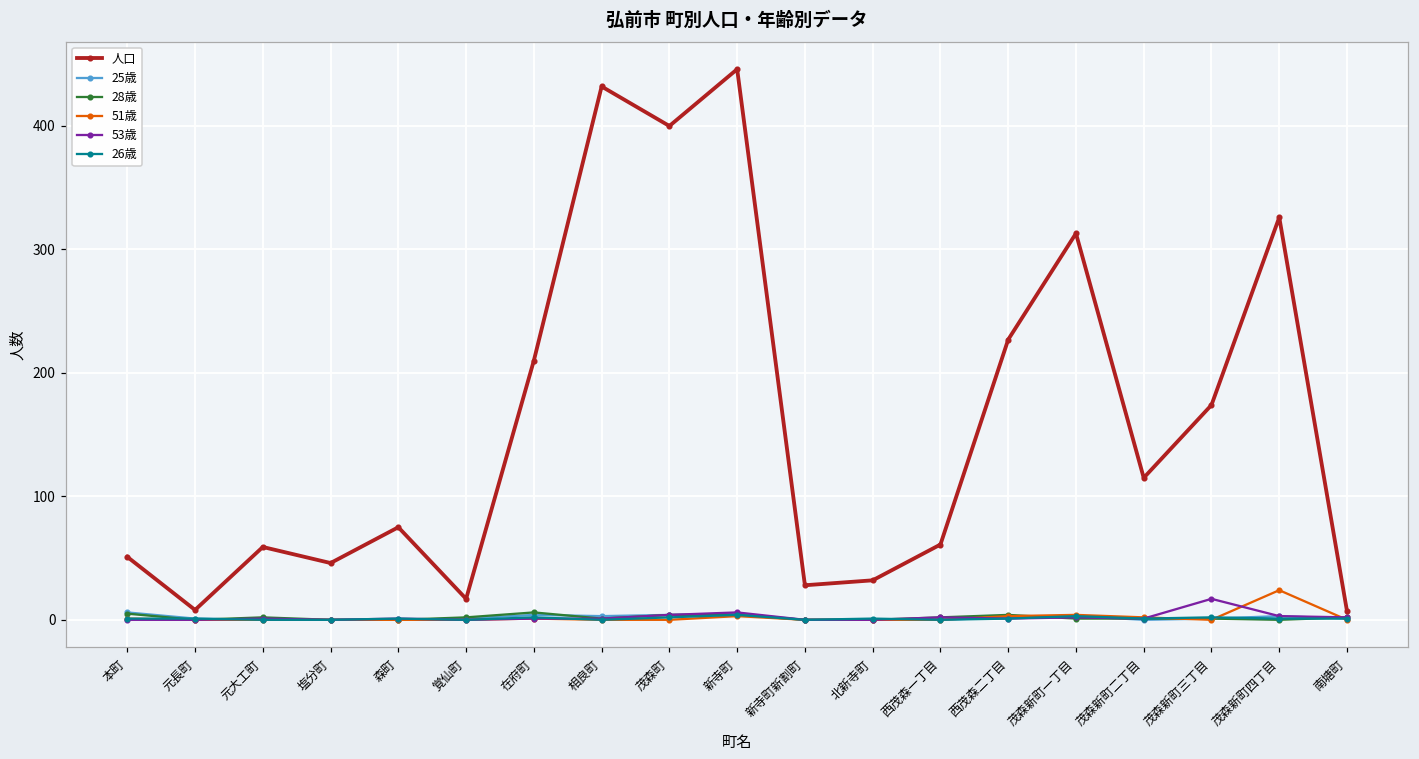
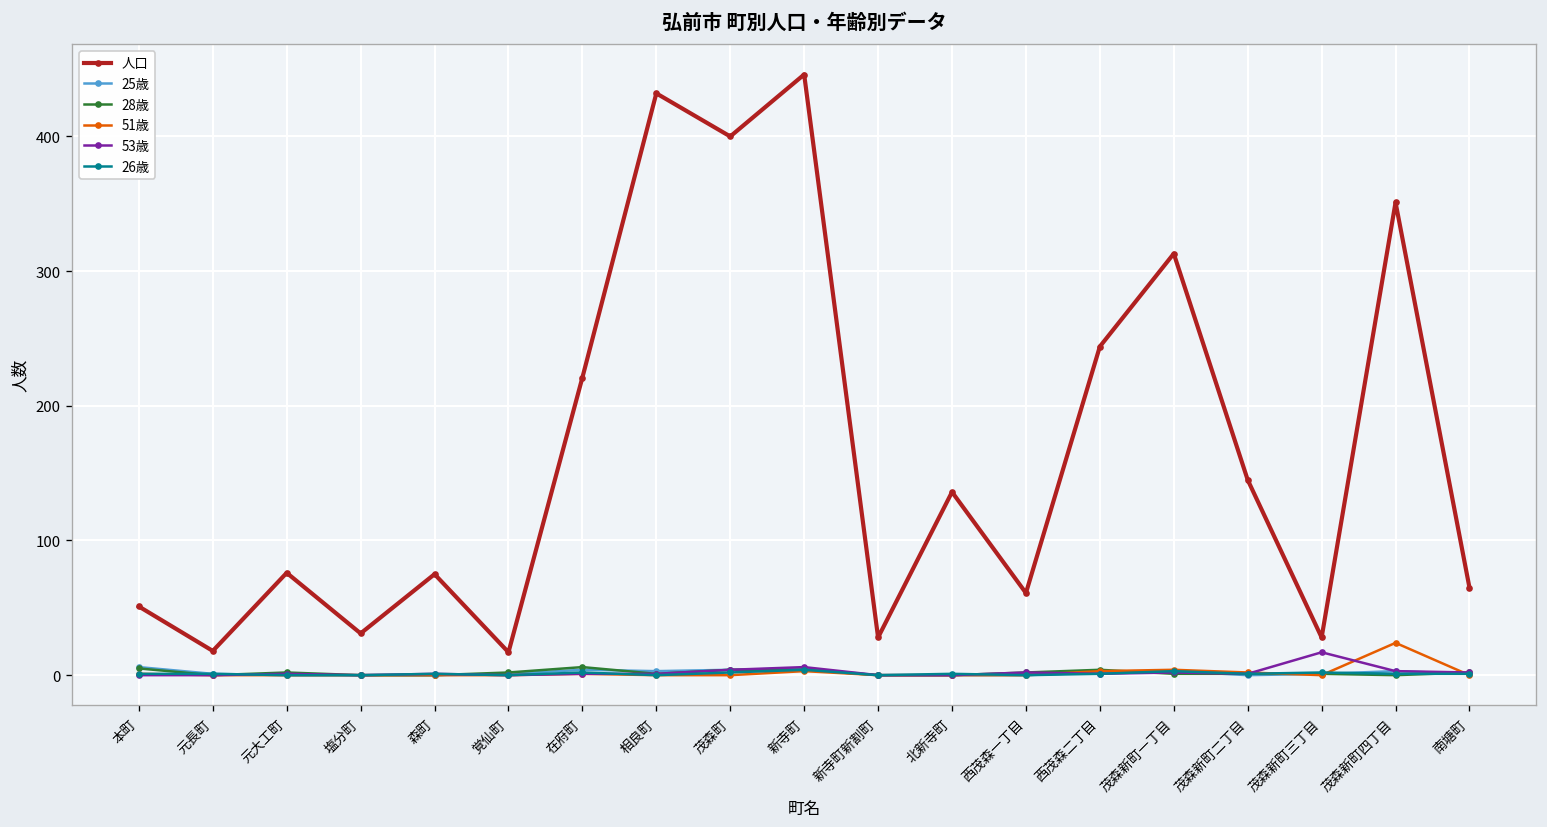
  {
    "人口": {
      "本町": 51,
-     "元長町": 8,
-     "元大工町": 59,
-     "塩分町": 46,
+     "元長町": 18,
+     "元大工町": 76,
+     "塩分町": 31,
      "森町": 75,
      "覚仙町": 17,
-     "在府町": 210,
+     "在府町": 221,
      "相良町": 432,
      "茂森町": 400,
      "新寺町": 446,
      "新寺町新割町": 28,
-     "北新寺町": 32,
+     "北新寺町": 136,
      "西茂森一丁目": 61,
-     "西茂森二丁目": 227,
+     "西茂森二丁目": 244,
      "茂森新町一丁目": 313,
-     "茂森新町二丁目": 115,
-     "茂森新町三丁目": 174,
-     "茂森新町四丁目": 326,
-     "南塘町": 7
+     "茂森新町二丁目": 145,
+     "茂森新町三丁目": 28,
+     "茂森新町四丁目": 351,
+     "南塘町": 65
    },
    "51歳": {
      "茂森新町四丁目": 24
    },
    "53歳": {
      "茂森新町三丁目": 17
    }
  }
